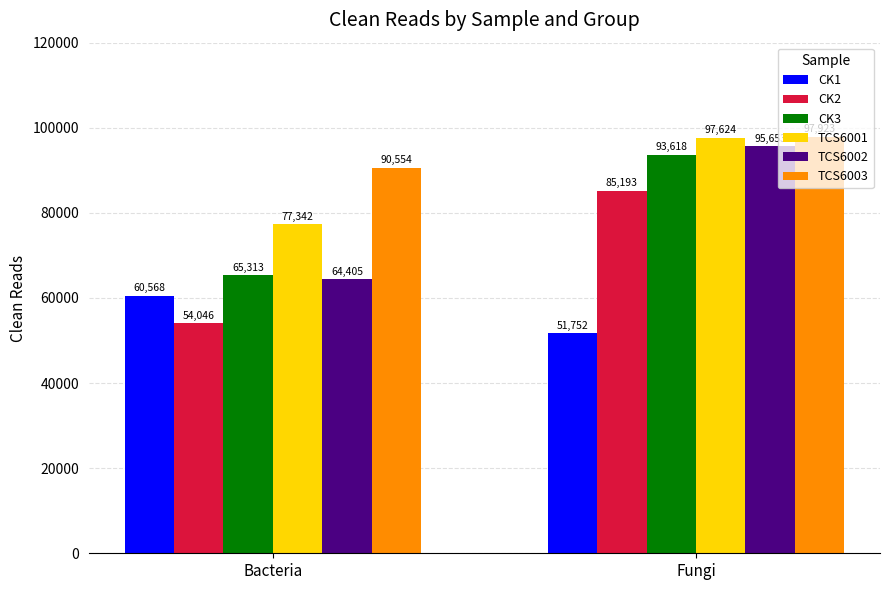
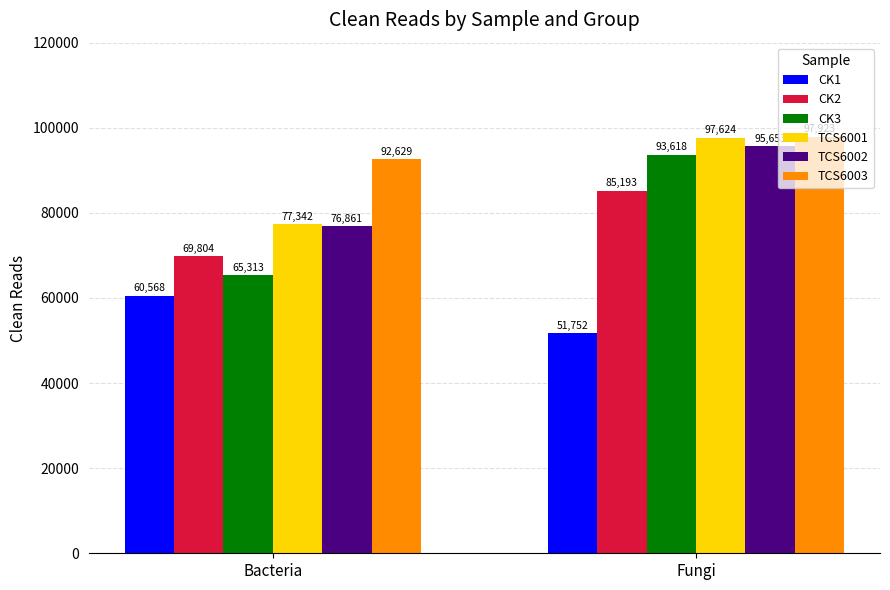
  {
    "CK1": {
      "Bacteria": "60,568",
      "Fungi": "51,752"
    },
    "CK2": {
-     "Bacteria": "54,046",
+     "Bacteria": "69,804",
      "Fungi": "85,193"
    },
    "CK3": {
      "Bacteria": "65,313",
      "Fungi": "93,618"
    },
    "TCS6001": {
      "Bacteria": "77,342",
      "Fungi": "97,624"
    },
    "TCS6002": {
-     "Bacteria": "64,405"
+     "Bacteria": "76,861"
    },
    "TCS6003": {
-     "Bacteria": "90,554"
+     "Bacteria": "92,629"
    }
  }
